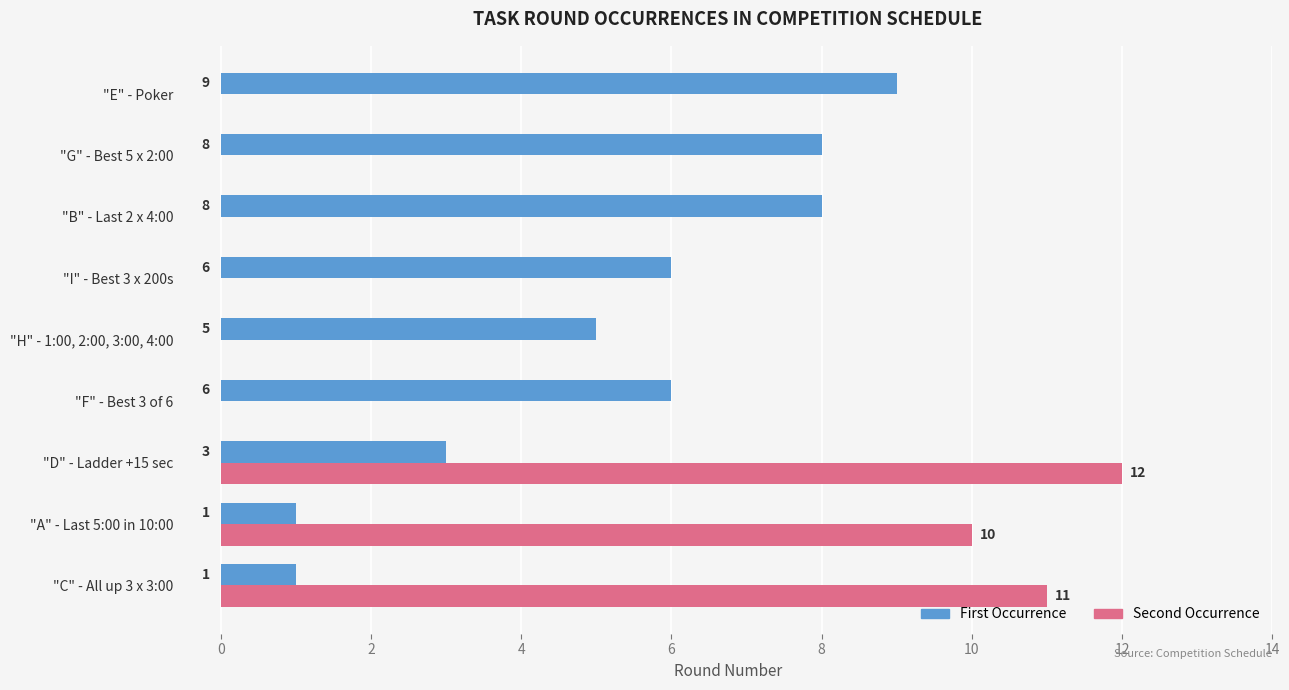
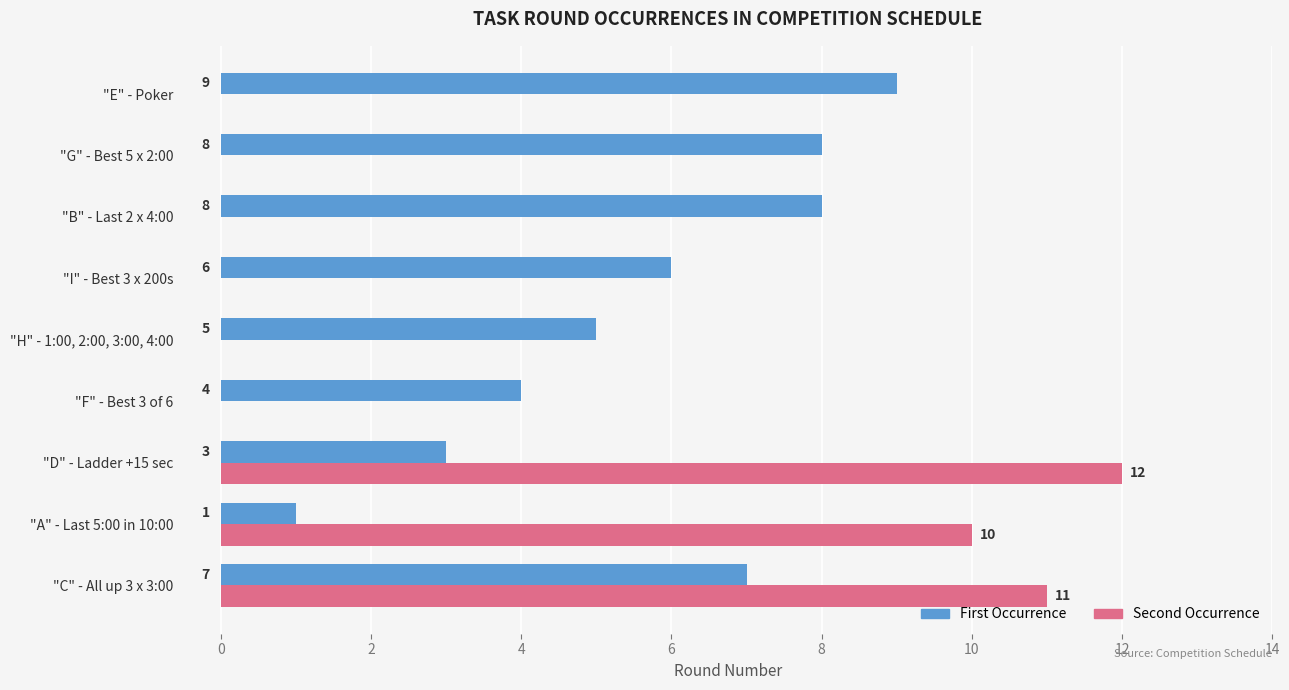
  {
    "First Occurrence": {
-     "\"F\" - Best 3 of 6": 6,
-     "\"C\" - All up 3 x 3:00": 1
+     "\"F\" - Best 3 of 6": 4,
+     "\"C\" - All up 3 x 3:00": 7
    }
  }
